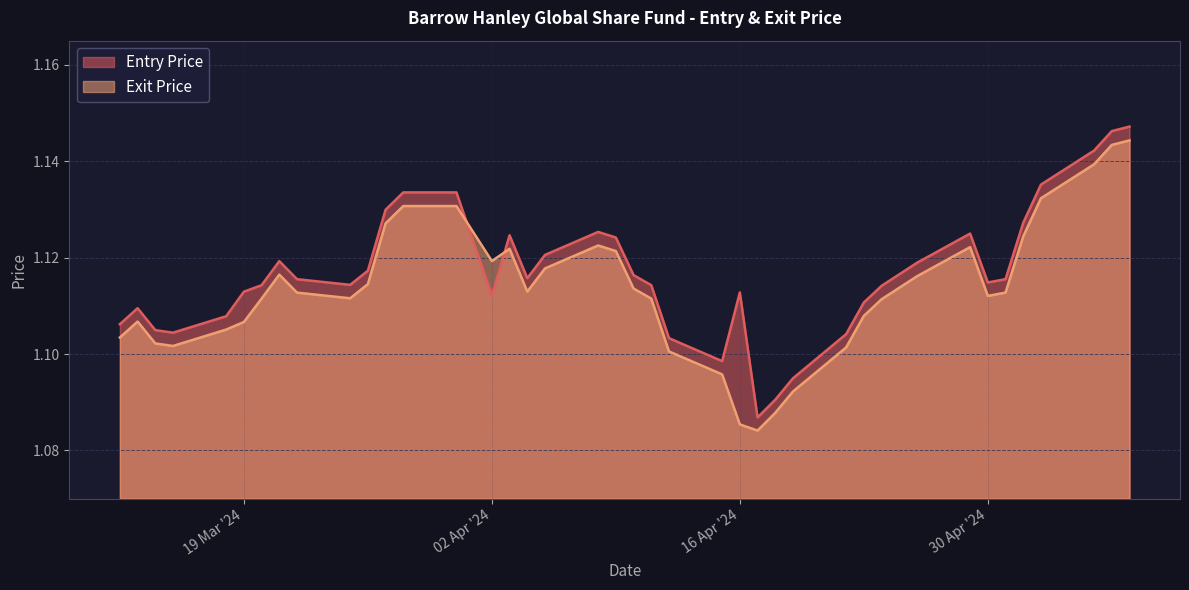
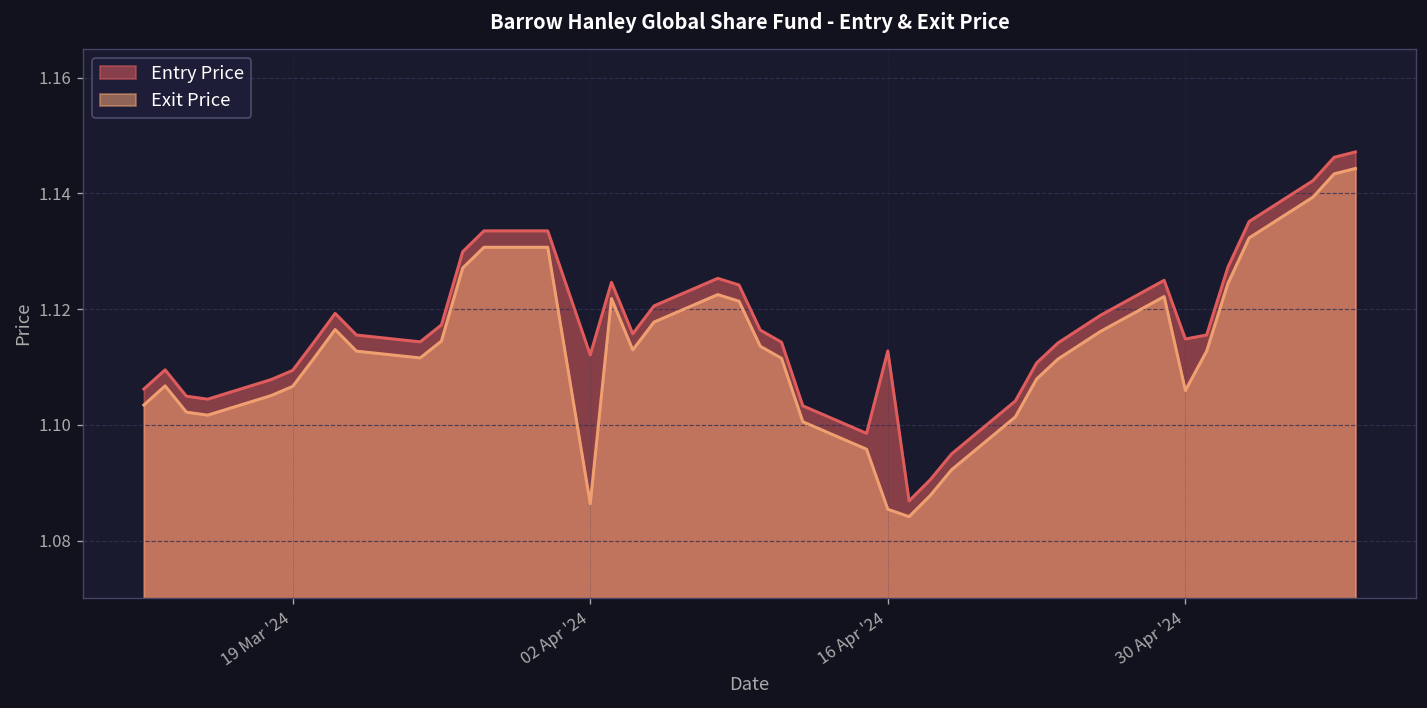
  {
    "Entry Price": {
-     "19 Mar '24": 1.113,
+     "19 Mar '24": 1.109,
      "02 Apr '24": 1.112,
      "16 Apr '24": 1.113,
      "30 Apr '24": 1.115
    },
    "Exit Price": {
      "19 Mar '24": 1.107,
-     "02 Apr '24": 1.119,
+     "02 Apr '24": 1.086,
      "16 Apr '24": 1.085,
-     "30 Apr '24": 1.112
+     "30 Apr '24": 1.106
    }
  }
